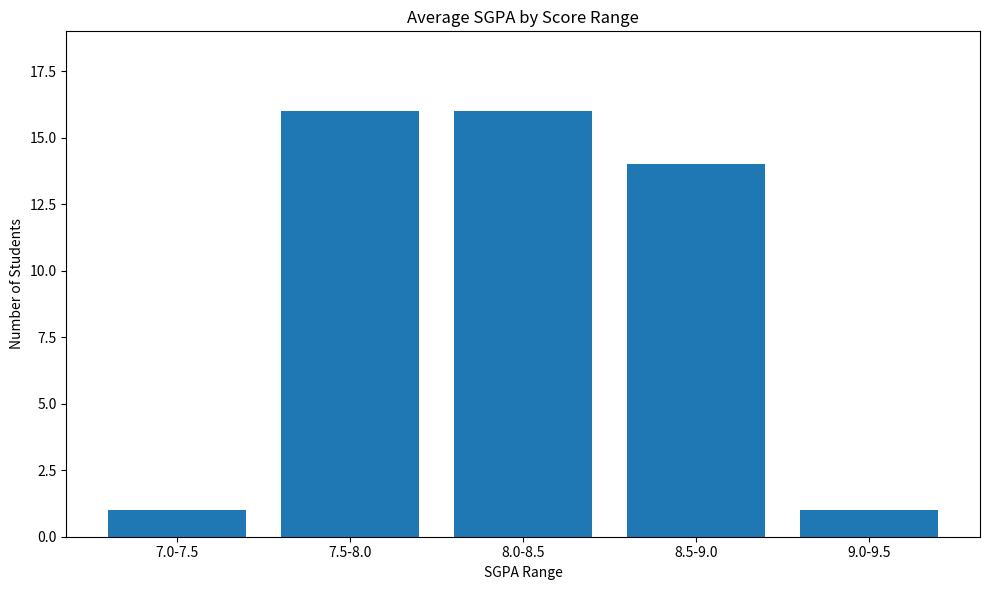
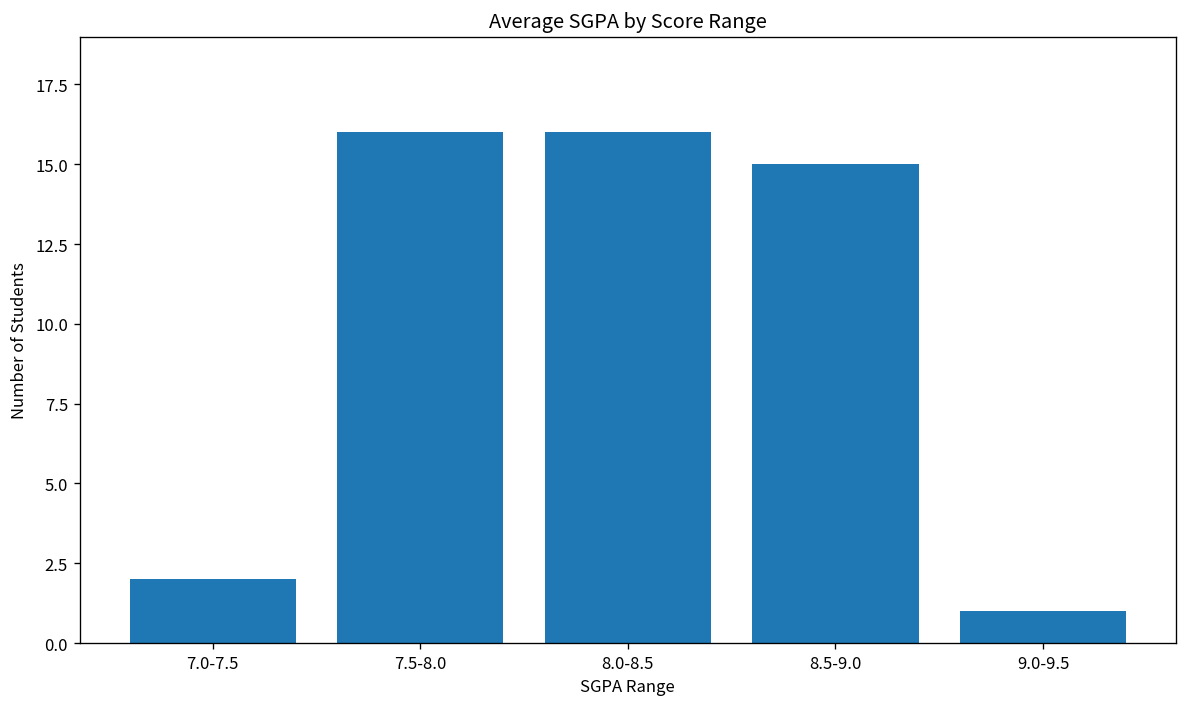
  {
-   "7.0-7.5": 1,
+   "7.0-7.5": 2,
    "7.5-8.0": 16,
    "8.0-8.5": 16,
-   "8.5-9.0": 14,
+   "8.5-9.0": 15,
    "9.0-9.5": 1
  }
